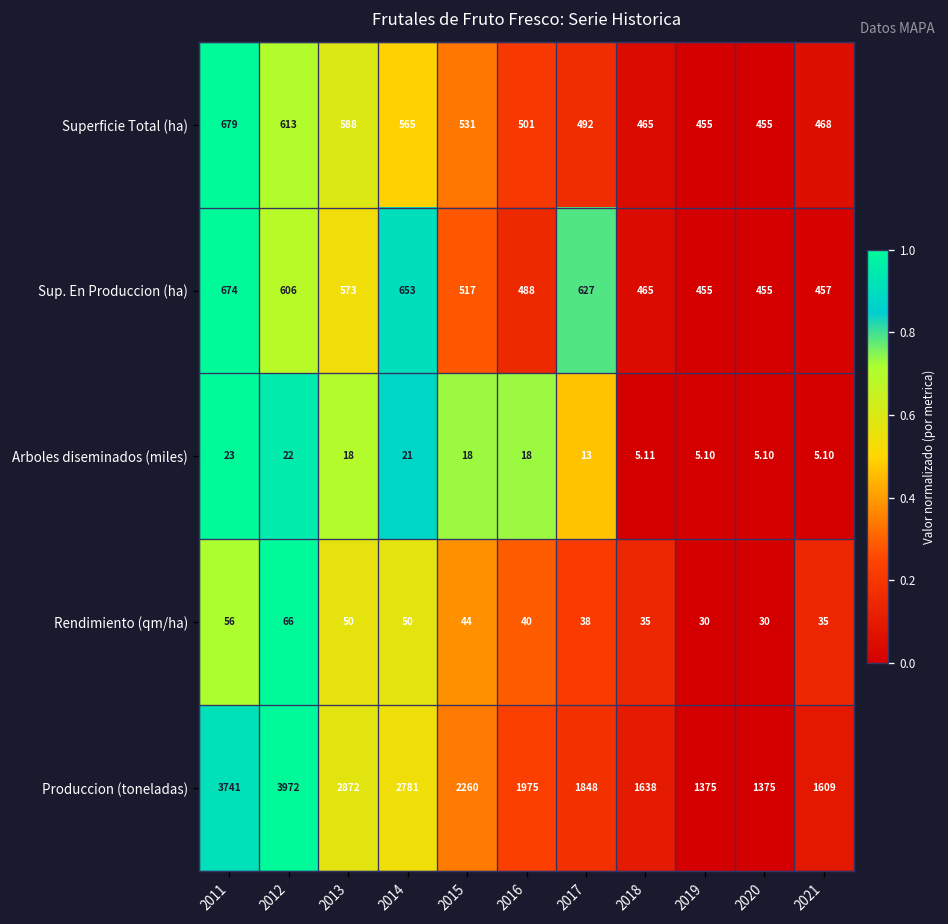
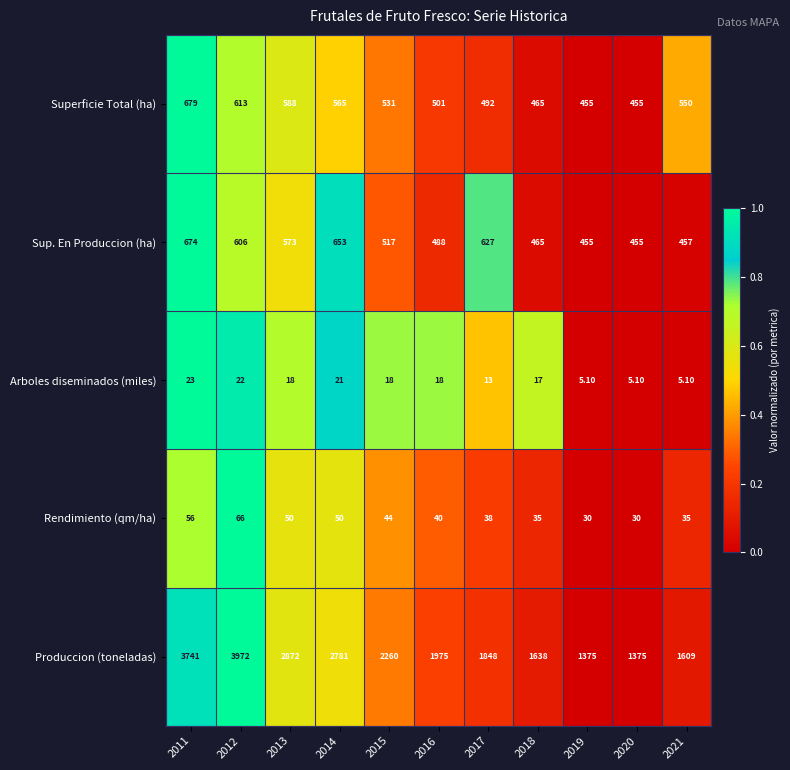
  {
    "Superficie Total (ha)": {
      "2011": 679,
      "2012": 613,
      "2013": 588,
      "2014": 565,
      "2015": 531,
      "2016": 501,
      "2017": 492,
      "2018": 465,
      "2019": 455,
      "2020": 455,
-     "2021": 468
+     "2021": 550
    },
    "Sup. En Produccion (ha)": {
      "2011": 674,
      "2012": 606,
      "2013": 573,
      "2014": 653,
      "2015": 517,
      "2016": 488,
      "2017": 627,
      "2018": 465,
      "2019": 455,
      "2020": 455,
      "2021": 457
    },
    "Arboles diseminados (miles)": {
      "2011": 23,
      "2012": 22,
      "2013": 18,
      "2014": 21,
      "2015": 18,
      "2016": 18,
      "2017": 13,
-     "2018": 5.11,
+     "2018": 17,
      "2019": 5.10,
      "2020": 5.10,
      "2021": 5.10
    },
    "Rendimiento (qm/ha)": {
      "2011": 56,
      "2012": 66,
      "2013": 50,
      "2014": 50,
      "2015": 44,
      "2016": 40,
      "2017": 38,
      "2018": 35,
      "2019": 30,
      "2020": 30,
      "2021": 35
    },
    "Produccion (toneladas)": {
      "2011": 3741,
      "2012": 3972,
      "2013": 2872,
      "2014": 2781,
      "2015": 2260,
      "2016": 1975,
      "2017": 1848,
      "2018": 1638,
      "2019": 1375,
      "2020": 1375,
      "2021": 1609
    }
  }
